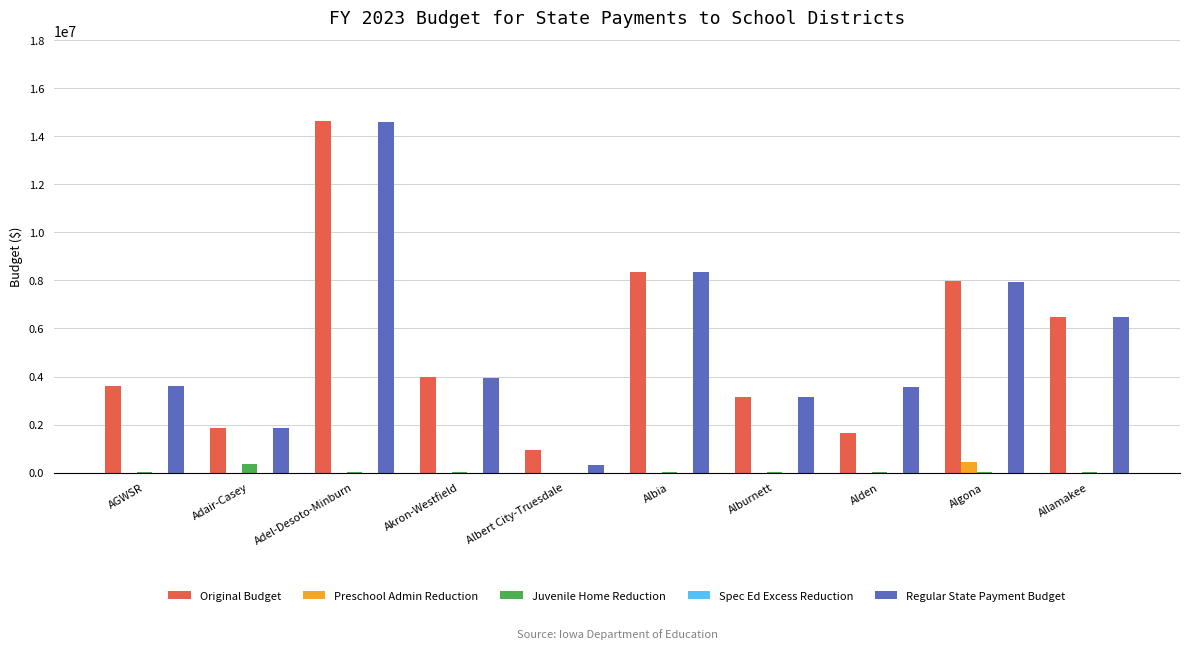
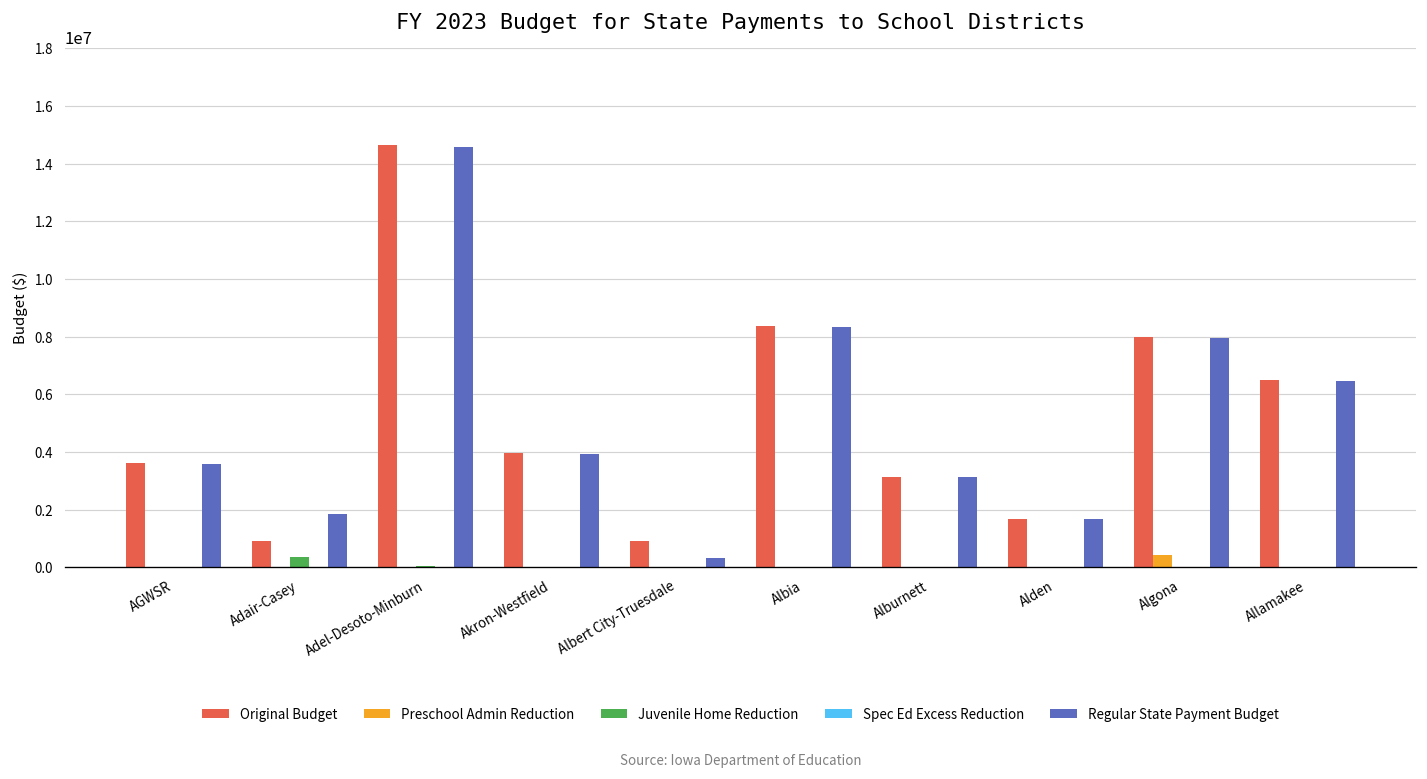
  {
    "Original Budget": {
      "AGWSR": 3600000,
-     "Adair-Casey": 1900000,
+     "Adair-Casey": 900000,
      "Adel-Desoto-Minburn": 14600000,
      "Akron-Westfield": 4000000,
      "Albert City-Truesdale": 900000,
      "Albia": 8400000,
      "Alburnett": 3100000,
      "Alden": 1700000,
      "Algona": 8000000,
      "Allamakee": 6500000
    },
    "Preschool Admin Reduction": {
      "Adel-Desoto-Minburn": 0,
      "Algona": 400000
    },
    "Juvenile Home Reduction": {
      "Adair-Casey": 400000
    },
    "Spec Ed Excess Reduction": {
      "AGWSR": 0,
      "Adair-Casey": 0,
      "Adel-Desoto-Minburn": 0,
      "Akron-Westfield": 0,
      "Albia": 0,
      "Alburnett": 0,
      "Alden": 0,
      "Algona": 0,
      "Allamakee": 0
    },
    "Regular State Payment Budget": {
      "AGWSR": 3600000,
      "Adair-Casey": 1900000,
      "Adel-Desoto-Minburn": 14600000,
      "Akron-Westfield": 3900000,
      "Albert City-Truesdale": 300000,
      "Albia": 8300000,
      "Alburnett": 3100000,
-     "Alden": 3600000,
+     "Alden": 1700000,
      "Algona": 7900000,
      "Allamakee": 6500000
    }
  }
